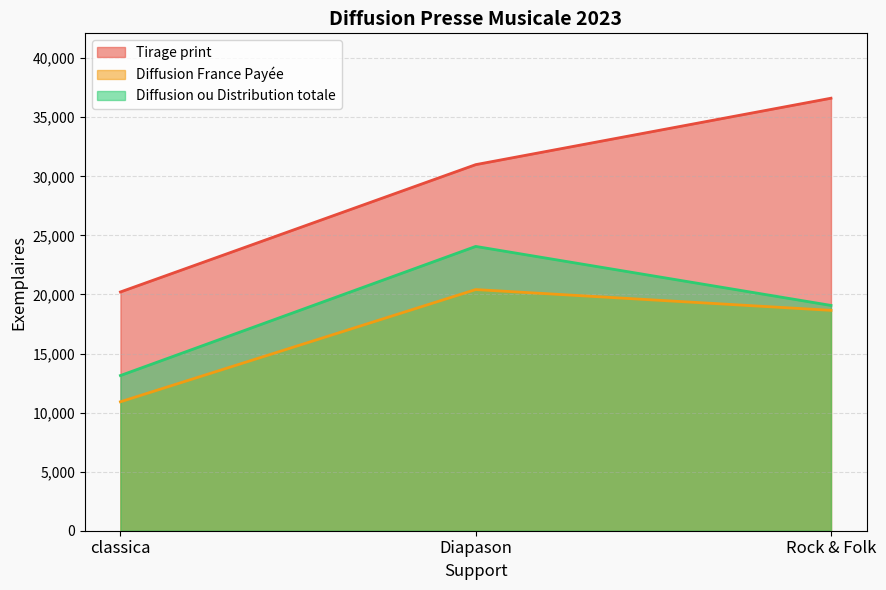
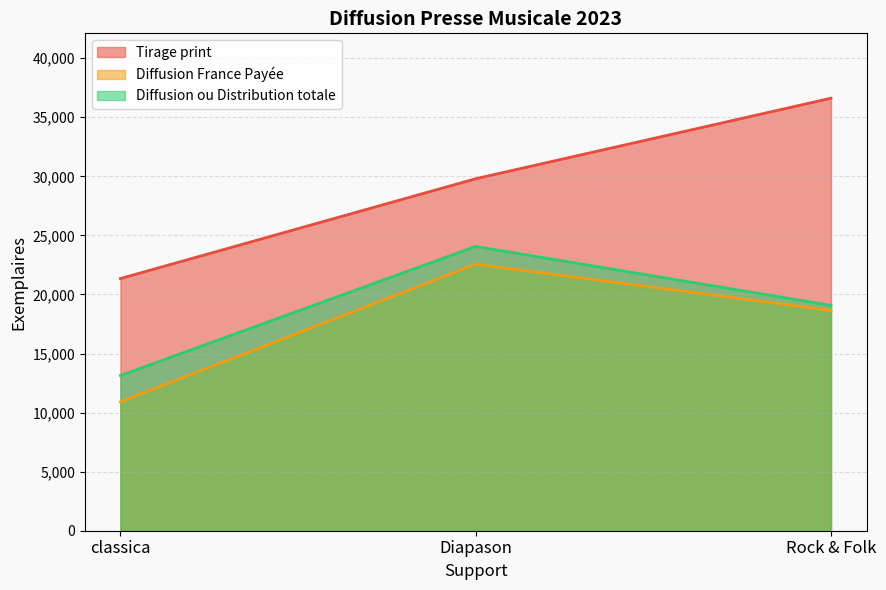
  {
    "Tirage print": {
-     "classica": "20,200",
-     "Diapason": "31,000",
+     "classica": "21,300",
+     "Diapason": "29,800",
      "Rock & Folk": "36,600"
    },
    "Diffusion France Payée": {
      "classica": "10,900",
-     "Diapason": "20,400",
+     "Diapason": "22,600",
      "Rock & Folk": "18,700"
    },
    "Diffusion ou Distribution totale": {
      "classica": "13,100",
      "Diapason": "24,100",
      "Rock & Folk": "19,100"
    }
  }
